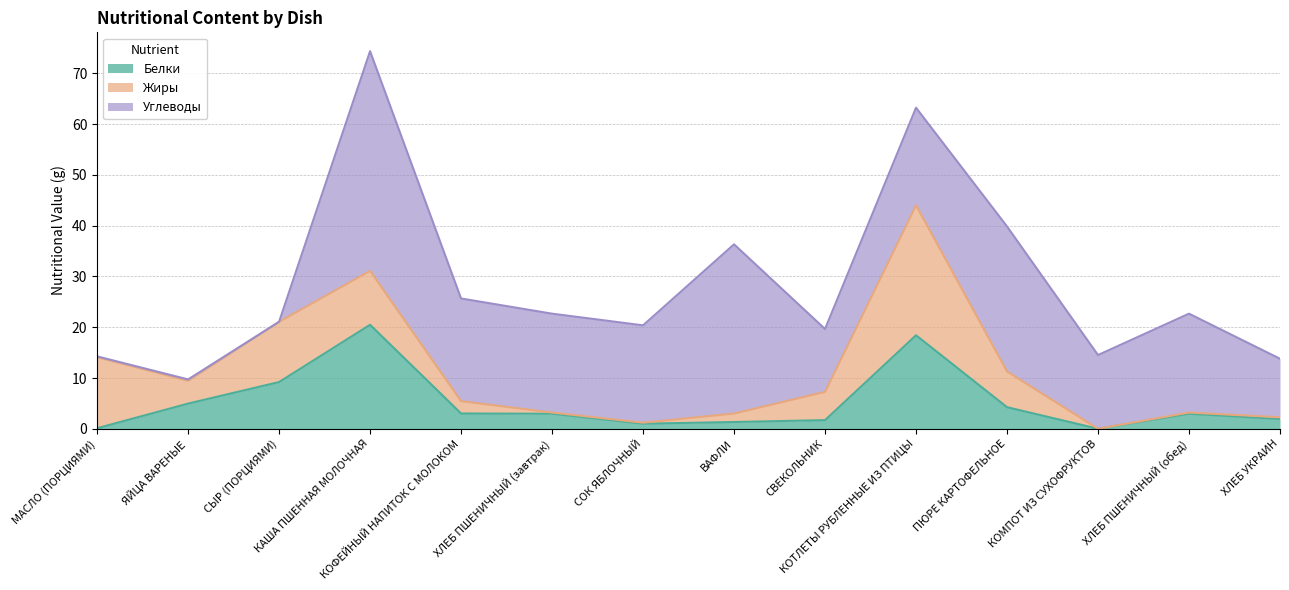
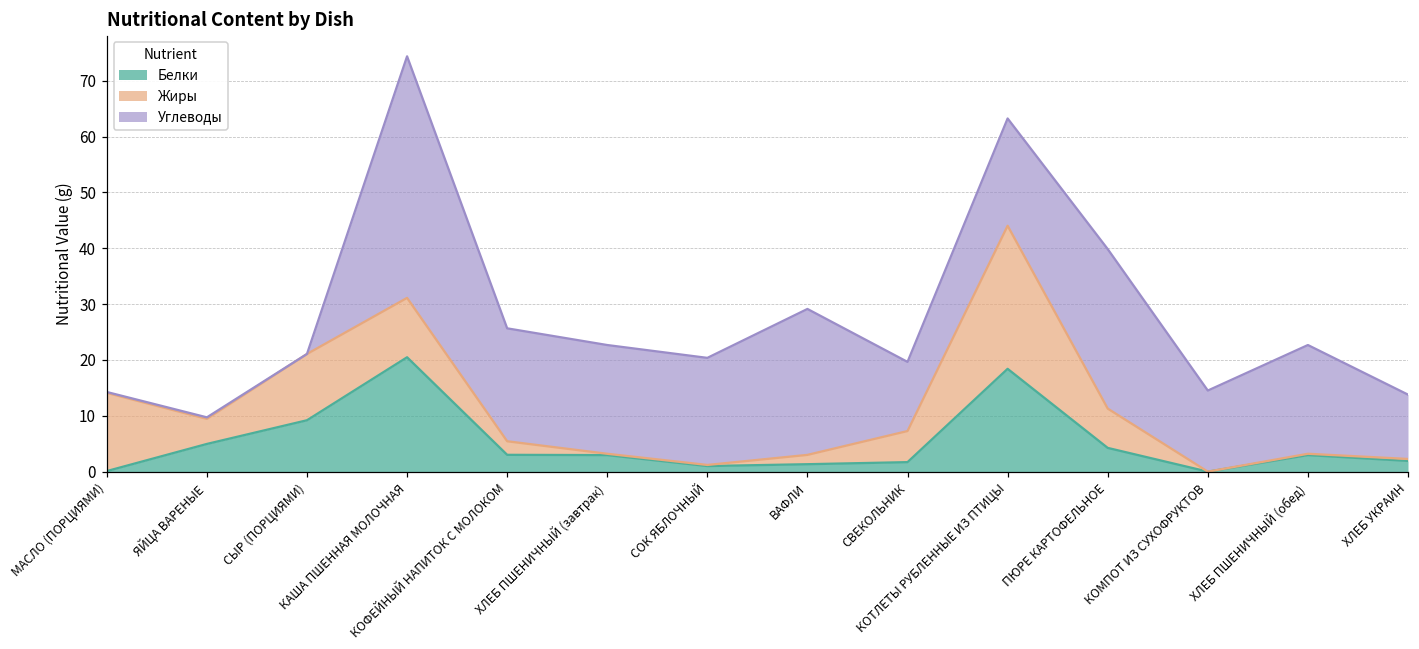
  {
    "Белки": {
      "МАСЛО (ПОРЦИЯМИ)": 0,
      "ЯЙЦА ВАРЕНЫЕ": 5,
      "СЫР (ПОРЦИЯМИ)": 9,
      "КАША ПШЕННАЯ МОЛОЧНАЯ": 20,
      "КОФЕЙНЫЙ НАПИТОК С МОЛОКОМ": 3,
      "ВАФЛИ": 1,
      "СВЕКОЛЬНИК": 2,
      "КОТЛЕТЫ РУБЛЕННЫЕ ИЗ ПТИЦЫ": 18,
      "ПЮРЕ КАРТОФЕЛЬНОЕ": 4
    },
    "Жиры": {
      "КАША ПШЕННАЯ МОЛОЧНАЯ": 11,
      "КОФЕЙНЫЙ НАПИТОК С МОЛОКОМ": 2,
      "ВАФЛИ": 2,
      "СВЕКОЛЬНИК": 6,
      "КОТЛЕТЫ РУБЛЕННЫЕ ИЗ ПТИЦЫ": 26,
      "ПЮРЕ КАРТОФЕЛЬНОЕ": 7
    },
    "Углеводы": {
      "КАША ПШЕННАЯ МОЛОЧНАЯ": 43,
      "КОФЕЙНЫЙ НАПИТОК С МОЛОКОМ": 20,
      "ХЛЕБ ПШЕНИЧНЫЙ (завтрак)": 19,
      "СОК ЯБЛОЧНЫЙ": 19,
-     "ВАФЛИ": 33,
+     "ВАФЛИ": 26,
      "СВЕКОЛЬНИК": 12,
      "КОТЛЕТЫ РУБЛЕННЫЕ ИЗ ПТИЦЫ": 19,
      "ПЮРЕ КАРТОФЕЛЬНОЕ": 29,
      "КОМПОТ ИЗ СУХОФРУКТОВ": 15,
      "ХЛЕБ ПШЕНИЧНЫЙ (обед)": 19,
      "ХЛЕБ УКРАИН": 12
    }
  }
